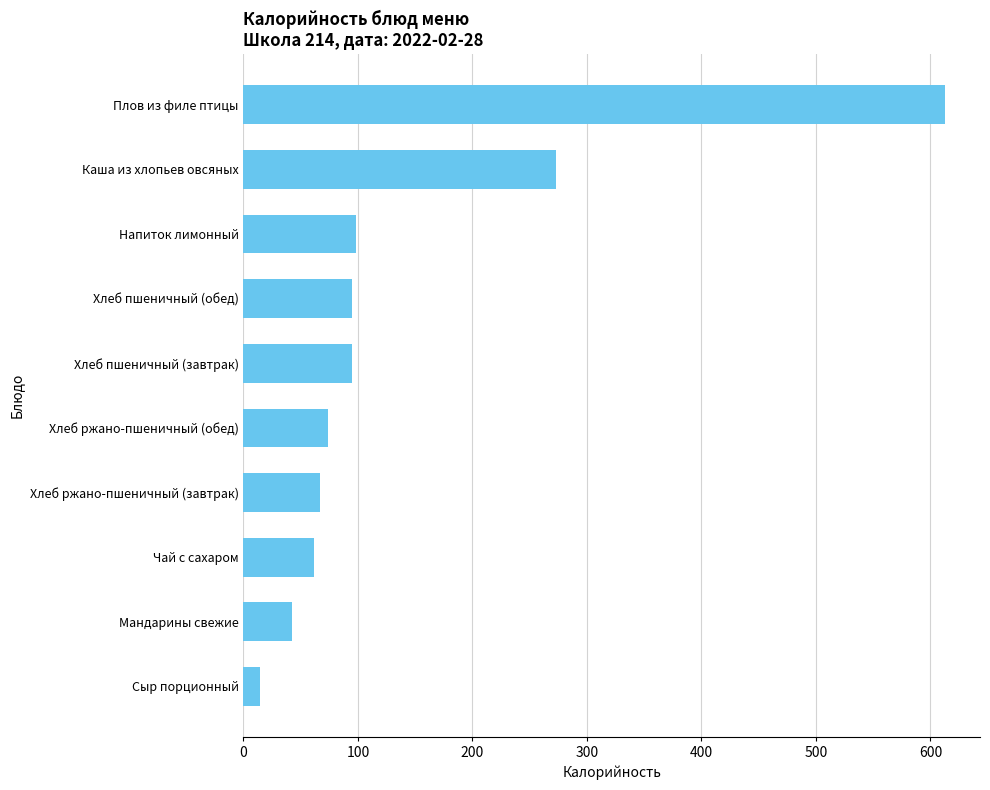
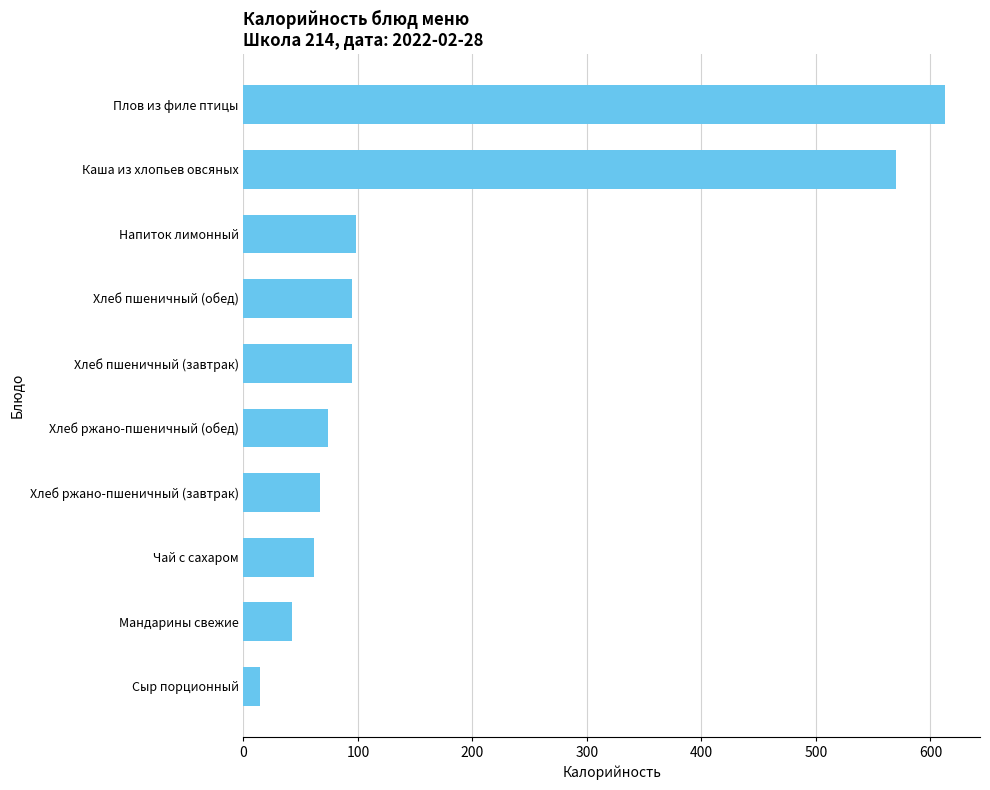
  {
    "Плов из филе птицы": 613,
-   "Каша из хлопьев овсяных": 273,
+   "Каша из хлопьев овсяных": 570,
    "Напиток лимонный": 98,
    "Хлеб пшеничный (обед)": 95,
    "Хлеб пшеничный (завтрак)": 95,
    "Хлеб ржано-пшеничный (обед)": 74,
    "Хлеб ржано-пшеничный (завтрак)": 67,
    "Чай с сахаром": 61,
    "Мандарины свежие": 42,
    "Сыр порционный": 14
  }
